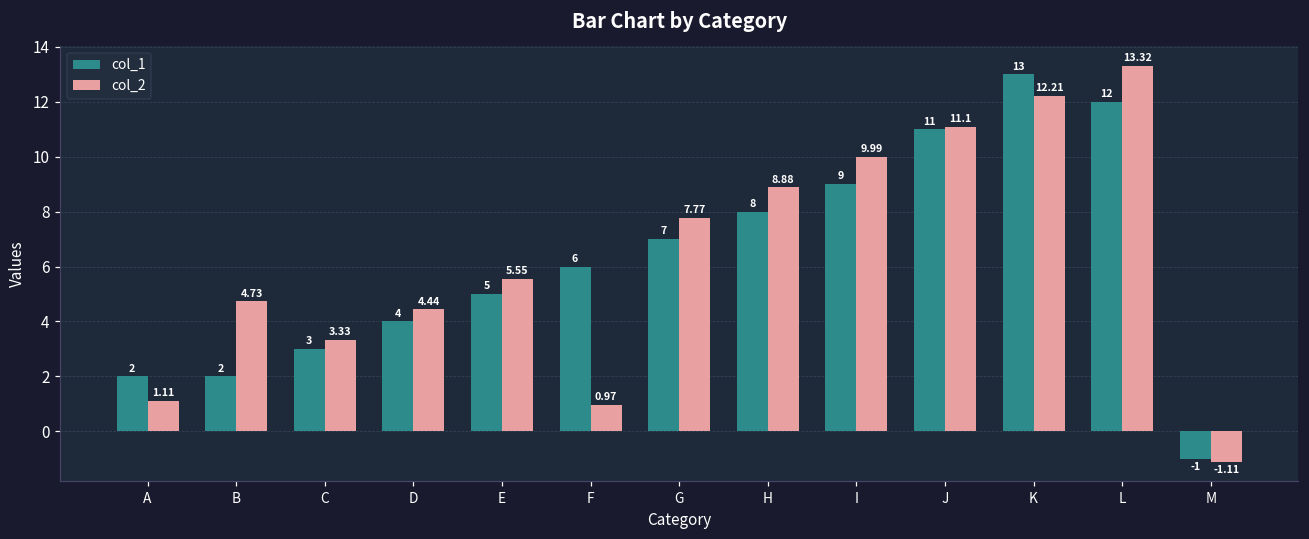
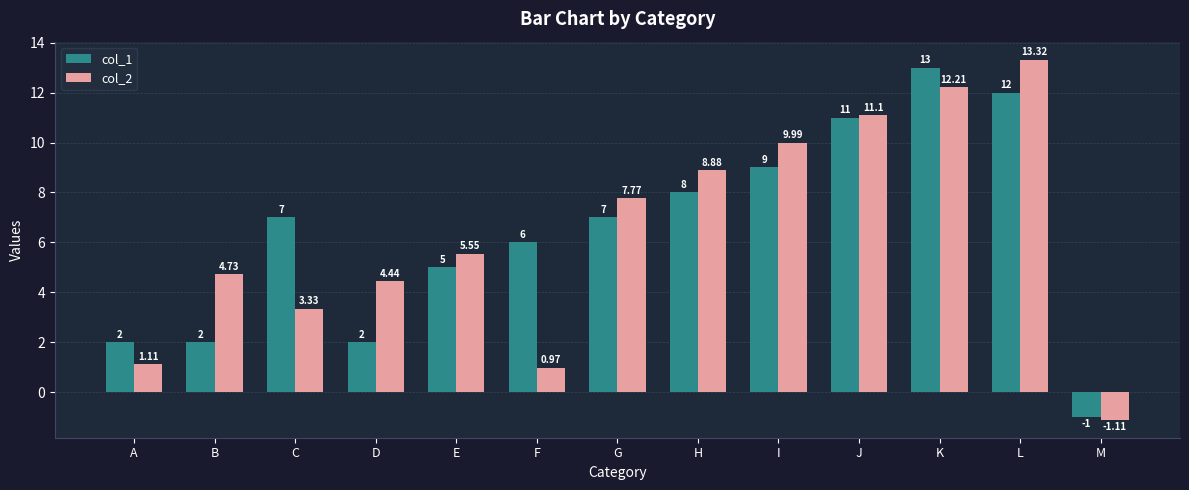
  {
    "col_1": {
      "A": 2,
      "B": 2,
-     "C": 3,
-     "D": 4,
+     "C": 7,
+     "D": 2,
      "E": 5,
      "F": 6,
      "G": 7,
      "H": 8,
      "I": 9,
      "J": 11,
      "K": 13,
      "L": 12,
      "M": -1
    },
    "col_2": {
      "A": 1.11,
      "B": 4.73,
      "C": 3.33,
      "D": 4.44,
      "E": 5.55,
      "F": 0.97,
      "G": 7.77,
      "H": 8.88,
      "I": 9.99,
      "J": 11.1,
      "K": 12.21,
      "L": 13.32,
      "M": -1.11
    }
  }
